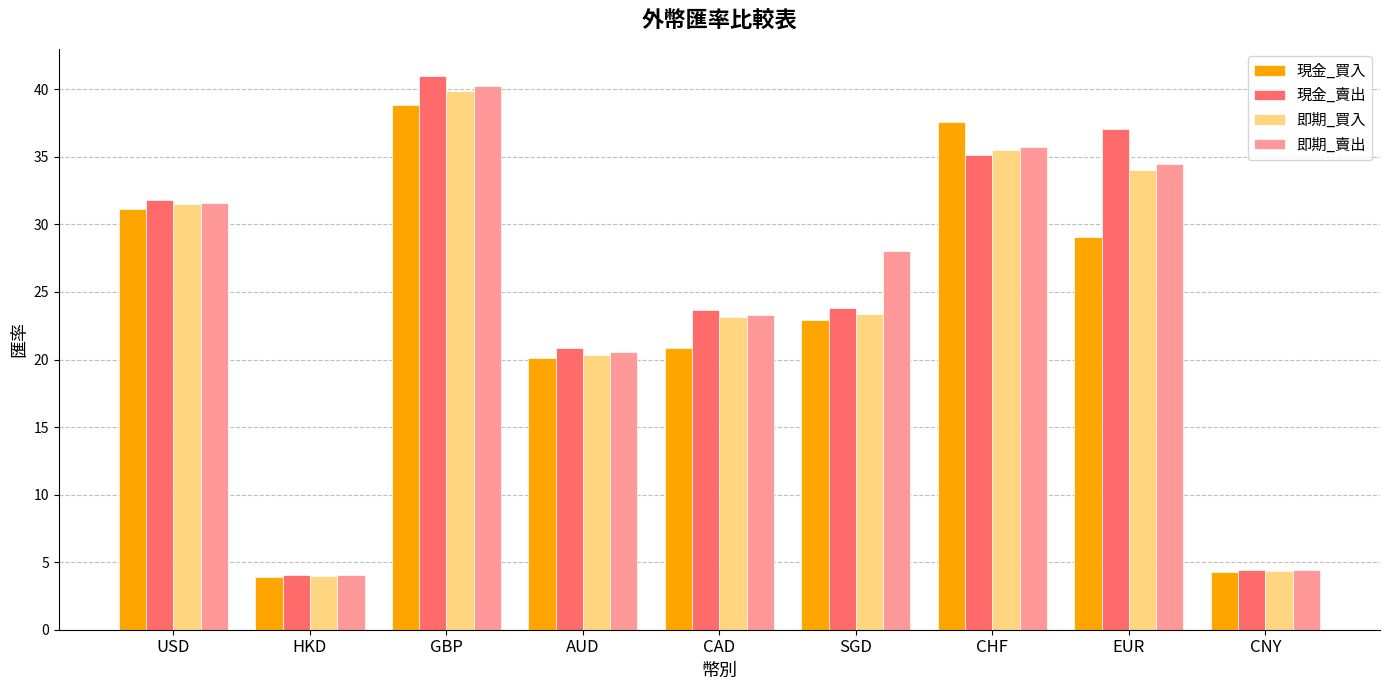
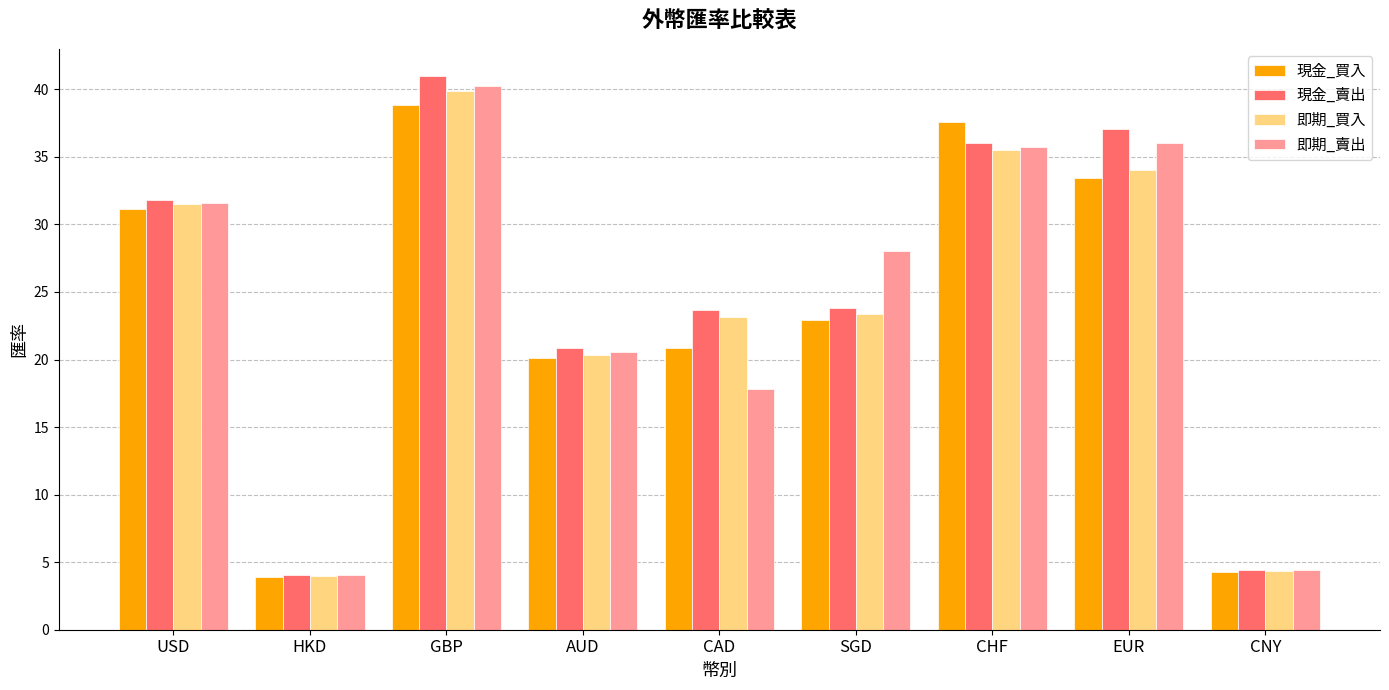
  {
    "現金_買入": {
      "USD": 31.2,
      "HKD": 3.9,
      "GBP": 38.8,
      "AUD": 20.1,
      "CAD": 20.8,
      "SGD": 22.9,
      "CHF": 37.6,
-     "EUR": 29.1,
+     "EUR": 33.4,
      "CNY": 4.3
    },
    "現金_賣出": {
      "USD": 31.8,
      "HKD": 4.1,
      "GBP": 41.0,
      "AUD": 20.9,
      "CAD": 23.6,
      "SGD": 23.8,
-     "CHF": 35.2,
+     "CHF": 36.0,
      "EUR": 37.1,
      "CNY": 4.4
    },
    "即期_買入": {
      "USD": 31.5,
      "HKD": 4.0,
      "GBP": 39.8,
      "AUD": 20.4,
      "CAD": 23.1,
      "SGD": 23.4,
      "CHF": 35.5,
      "EUR": 34.1,
      "CNY": 4.4
    },
    "即期_賣出": {
      "USD": 31.6,
      "HKD": 4.1,
      "GBP": 40.2,
      "AUD": 20.6,
-     "CAD": 23.3,
+     "CAD": 17.9,
      "SGD": 28.1,
      "CHF": 35.8,
-     "EUR": 34.5,
+     "EUR": 36.0,
      "CNY": 4.4
    }
  }
